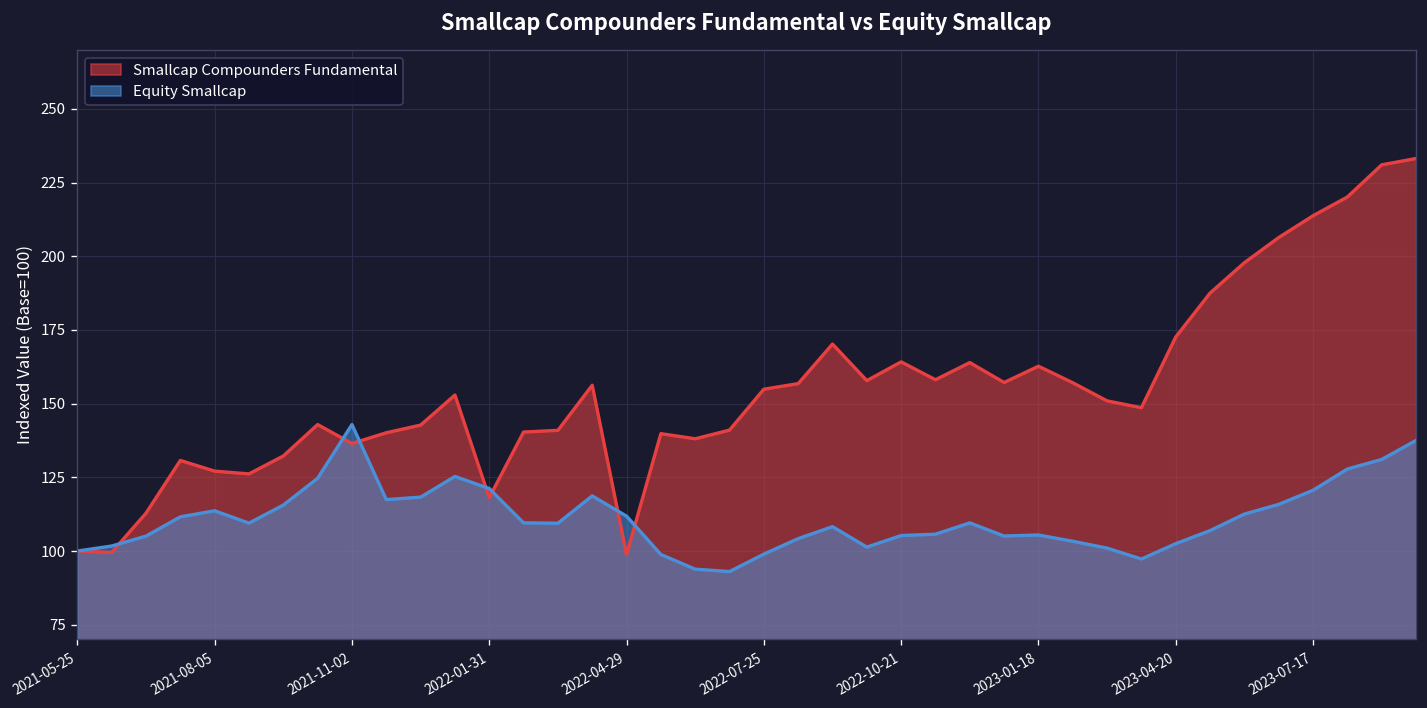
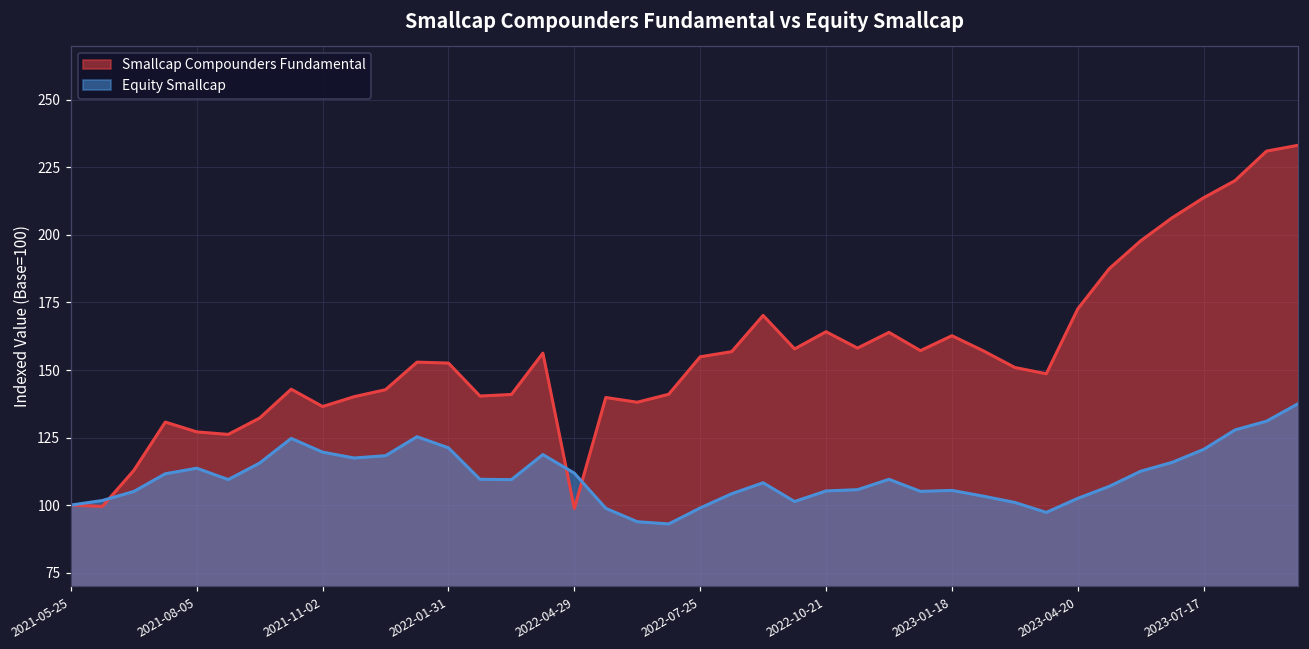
  {
    "Smallcap Compounders Fundamental": {
      "2021-08-05": 127,
      "2021-11-02": 136,
-     "2022-01-31": 118,
+     "2022-01-31": 153,
      "2022-04-29": 99,
      "2022-07-25": 155,
      "2022-10-21": 164,
      "2023-01-18": 163,
      "2023-04-20": 173,
      "2023-07-17": 214
    },
    "Equity Smallcap": {
      "2021-08-05": 114,
-     "2021-11-02": 143,
+     "2021-11-02": 120,
      "2022-01-31": 121,
      "2022-04-29": 112,
      "2022-07-25": 99,
      "2022-10-21": 105,
      "2023-01-18": 105,
      "2023-04-20": 103,
      "2023-07-17": 121
    }
  }
